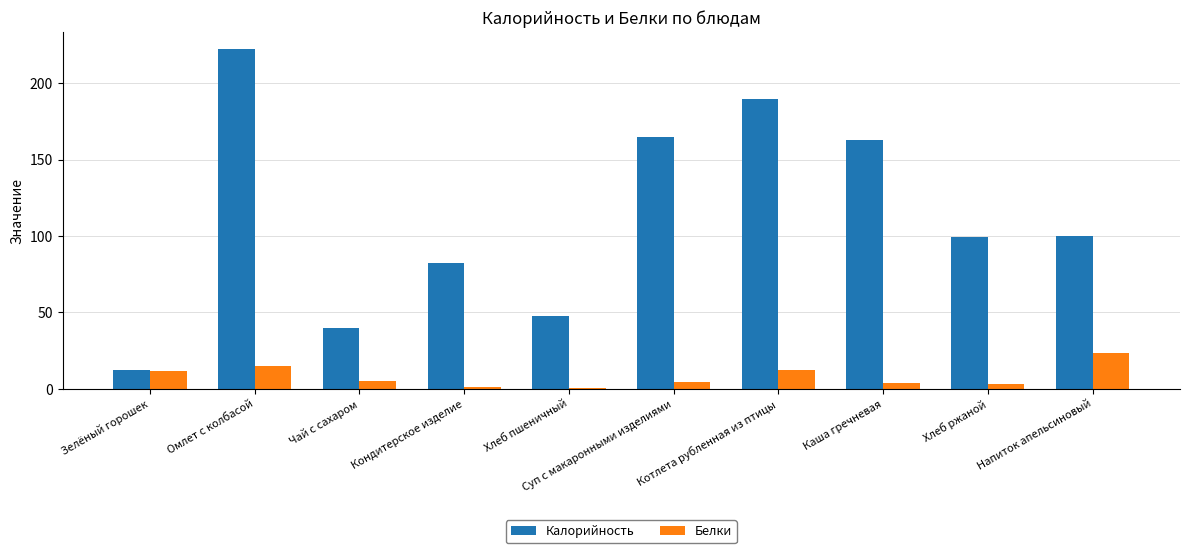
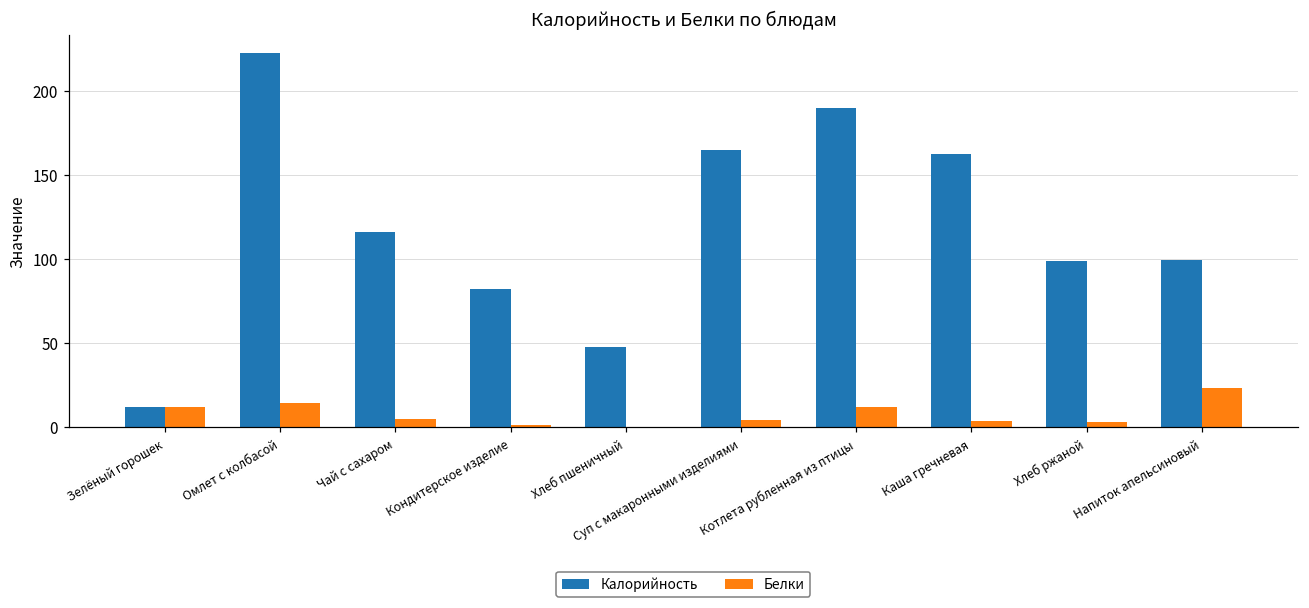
  {
    "Калорийность": {
      "Зелёный горошек": 12,
      "Омлет с колбасой": 222,
-     "Чай с сахаром": 40,
+     "Чай с сахаром": 116,
      "Кондитерское изделие": 82,
      "Хлеб пшеничный": 48,
      "Суп с макаронными изделиями": 165,
      "Котлета рубленная из птицы": 190,
      "Каша гречневая": 163,
      "Хлеб ржаной": 99,
      "Напиток апельсиновый": 100
    },
    "Белки": {
      "Зелёный горошек": 12,
      "Омлет с колбасой": 15,
      "Чай с сахаром": 5,
      "Суп с макаронными изделиями": 4,
      "Котлета рубленная из птицы": 12,
      "Каша гречневая": 4,
      "Хлеб ржаной": 3,
      "Напиток апельсиновый": 24
    }
  }
